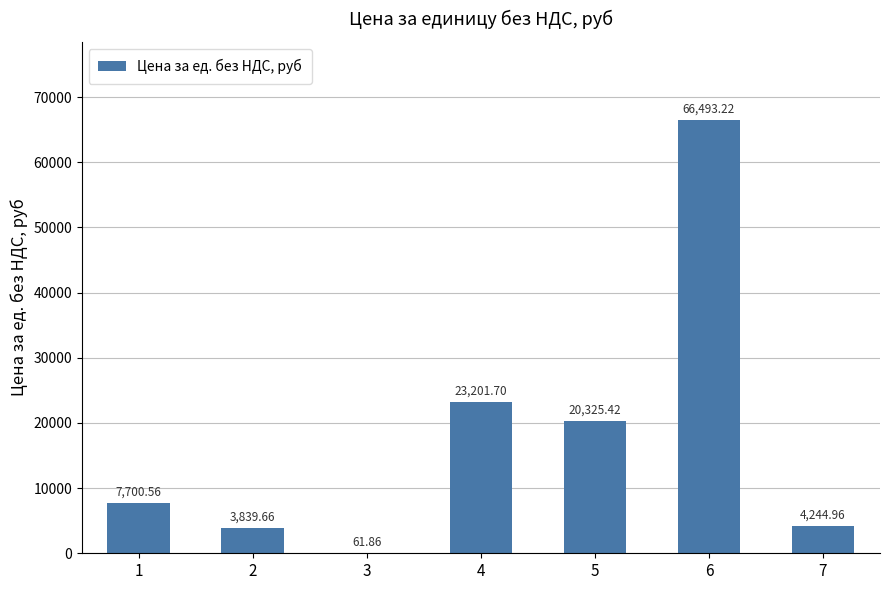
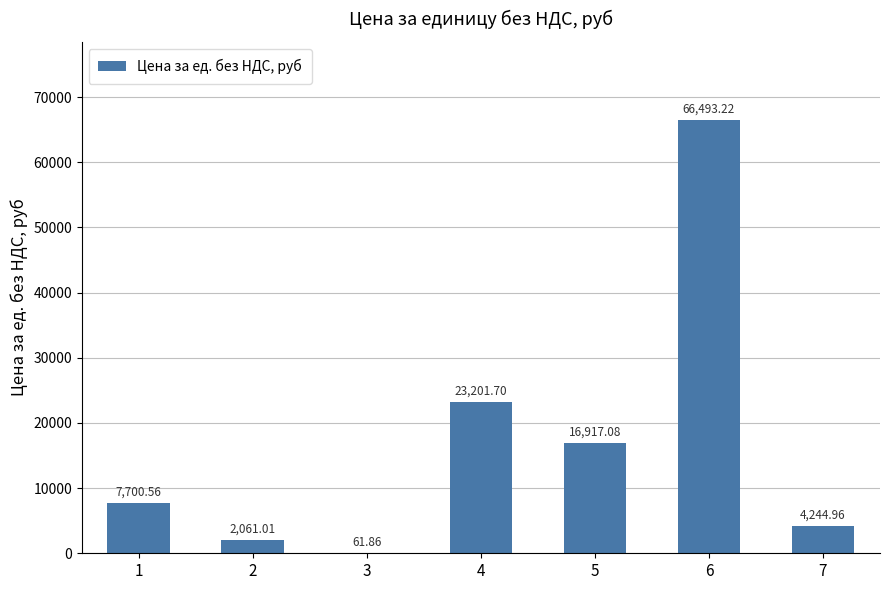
  {
    "1": "7,700.56",
-   "2": "3,839.66",
+   "2": "2,061.01",
    "3": "61.86",
    "4": "23,201.70",
-   "5": "20,325.42",
+   "5": "16,917.08",
    "6": "66,493.22",
    "7": "4,244.96"
  }
